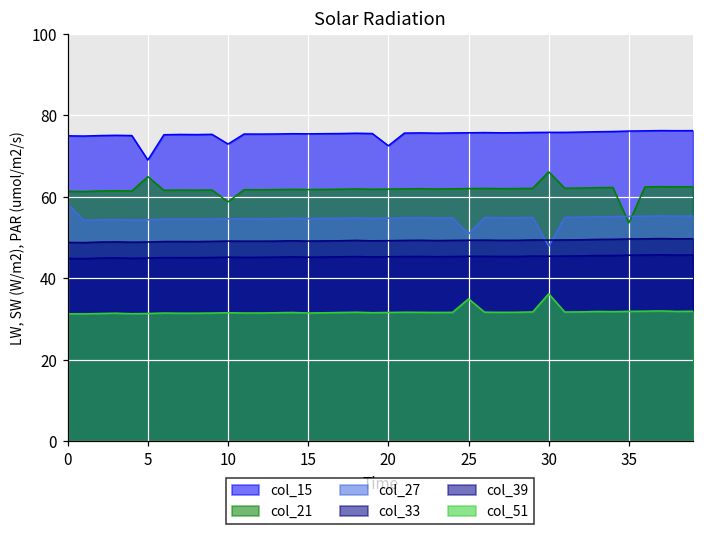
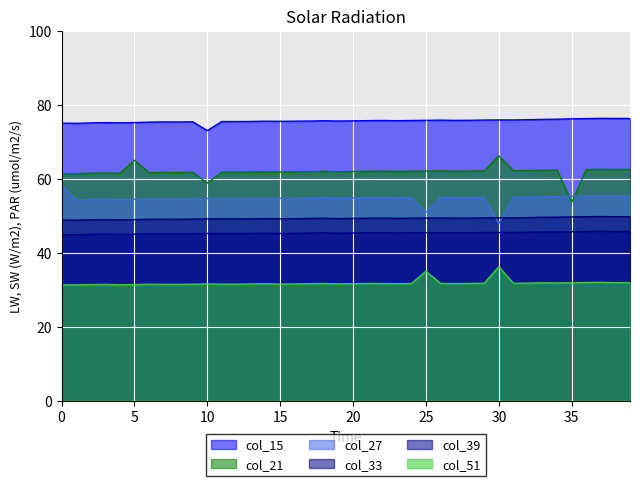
  {
    "col_15": {
      "0": 75,
-     "5": 69,
+     "5": 75,
      "10": 73,
      "15": 75,
-     "20": 73,
+     "20": 76,
      "25": 76,
      "30": 76,
      "35": 76
    },
    "col_21": {
      "0": 61,
      "5": 65,
      "10": 59,
      "15": 62,
      "20": 62,
      "25": 62,
      "30": 66,
      "35": 54
    },
    "col_27": {
      "0": 58,
      "5": 54,
      "10": 55,
      "15": 55,
      "20": 55,
      "25": 51,
      "30": 48,
      "35": 55
    },
    "col_51": {
      "0": 31,
      "5": 31,
      "10": 32,
      "15": 32,
      "20": 32,
      "25": 35,
      "30": 36,
      "35": 32
    }
  }
